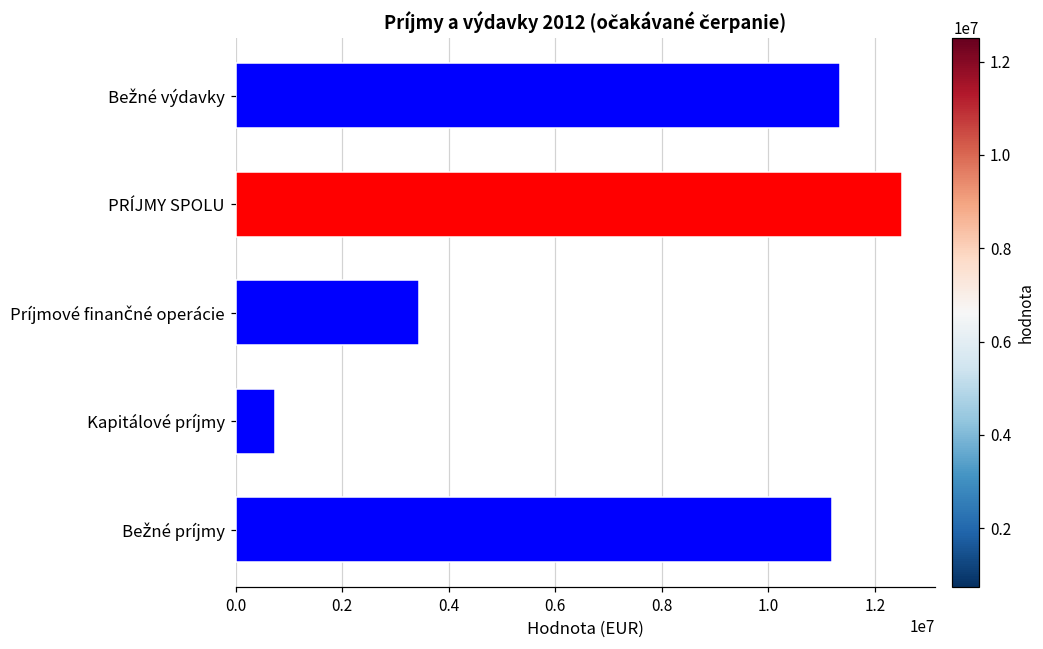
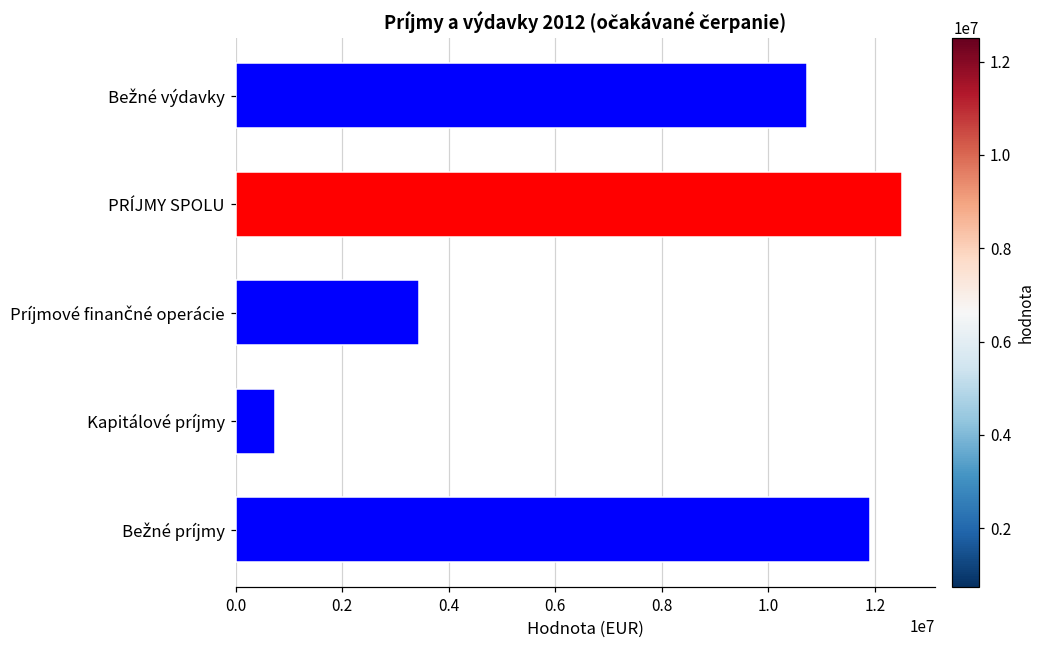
  {
-   "Bežné výdavky": 11300000,
+   "Bežné výdavky": 10700000,
    "PRÍJMY SPOLU": 12500000,
    "Príjmové finančné operácie": 3400000,
    "Kapitálové príjmy": 700000,
-   "Bežné príjmy": 11200000
+   "Bežné príjmy": 11900000
  }
